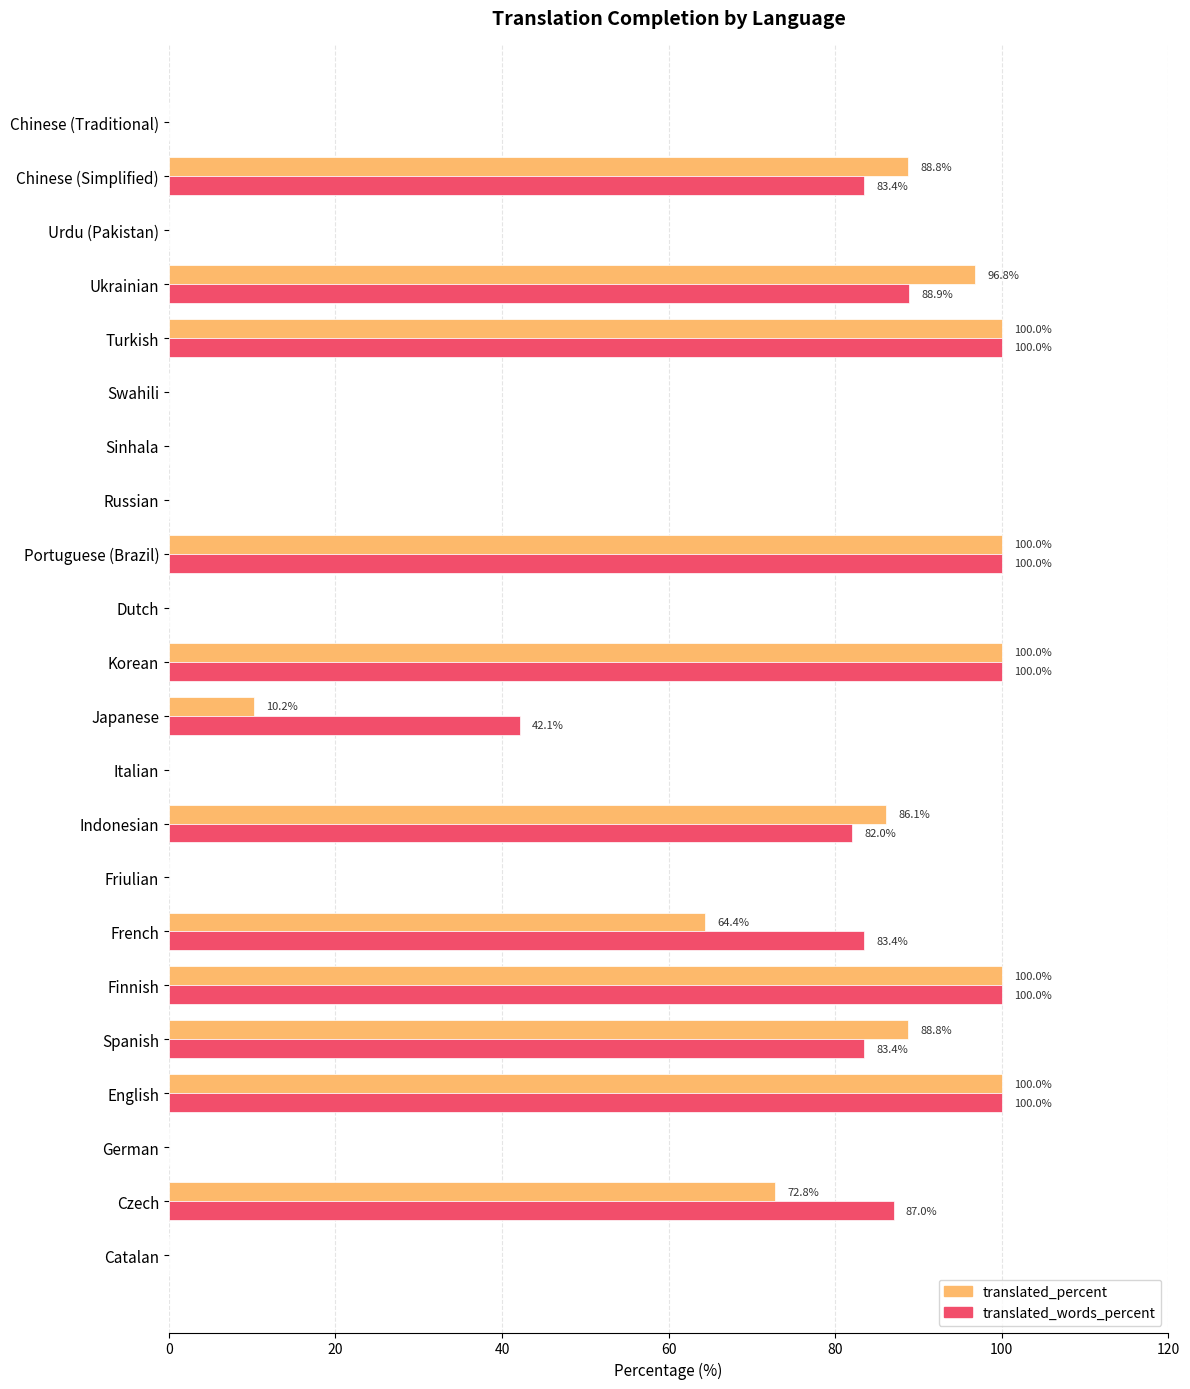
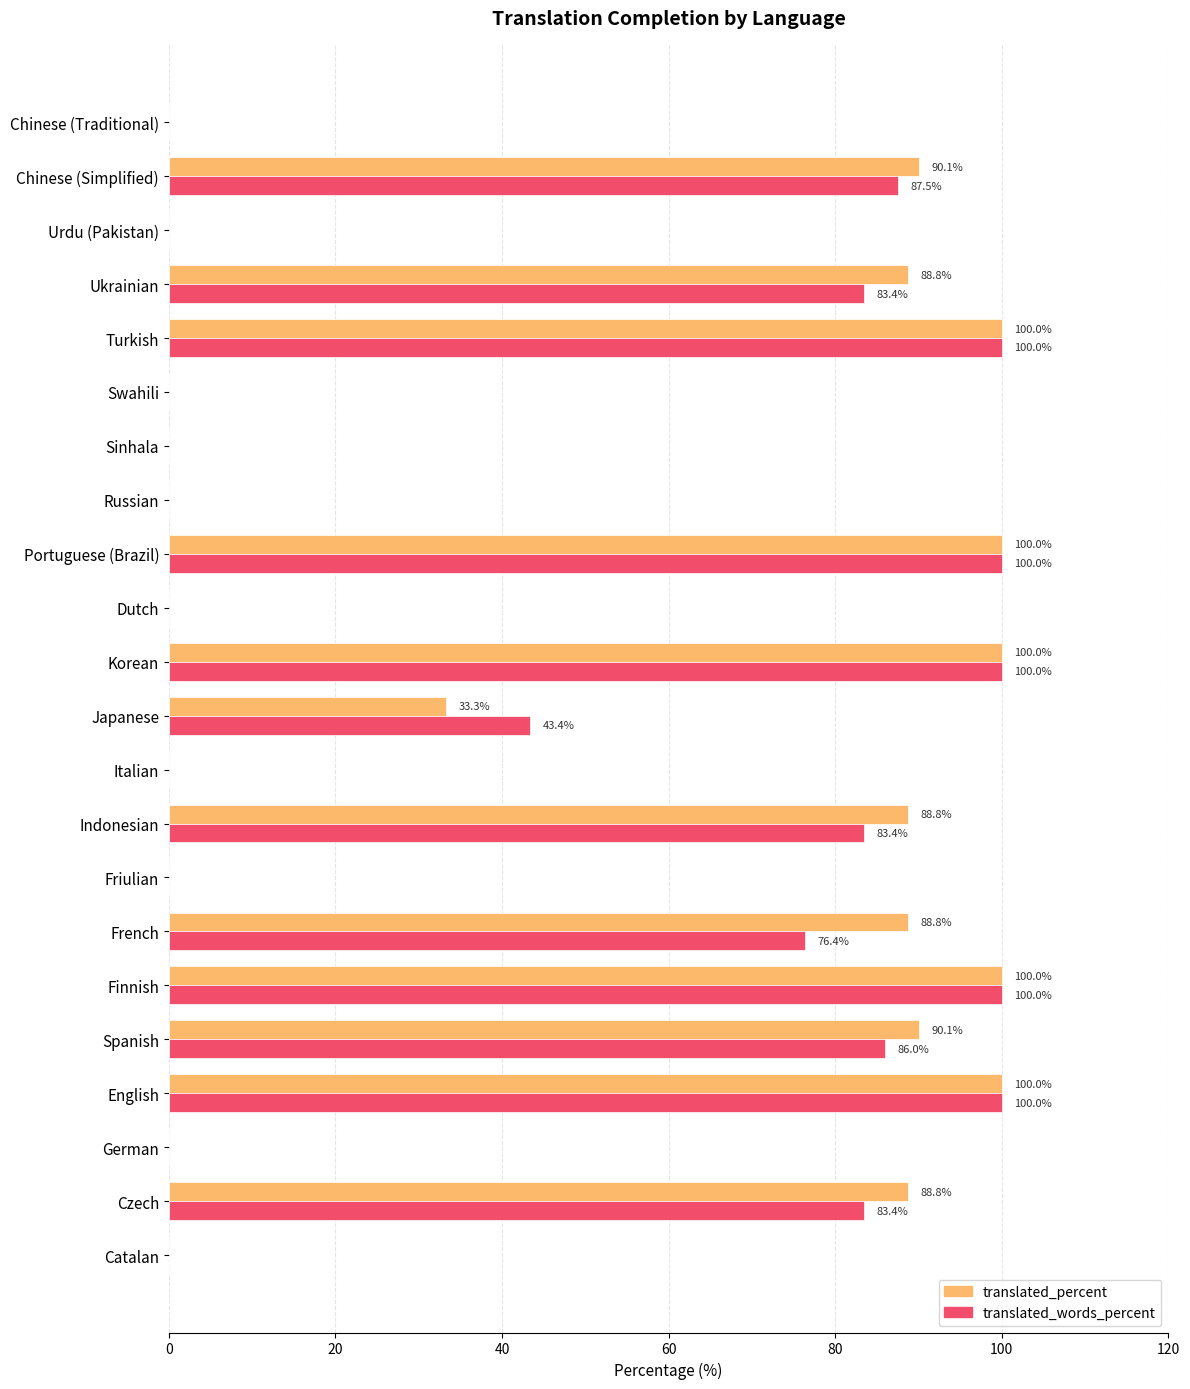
  {
    "translated_percent": {
-     "Chinese (Simplified)": "88.8%",
-     "Ukrainian": "96.8%",
+     "Chinese (Simplified)": "90.1%",
+     "Ukrainian": "88.8%",
      "Turkish": "100.0%",
      "Portuguese (Brazil)": "100.0%",
      "Korean": "100.0%",
-     "Japanese": "10.2%",
-     "Indonesian": "86.1%",
-     "French": "64.4%",
+     "Japanese": "33.3%",
+     "Indonesian": "88.8%",
+     "French": "88.8%",
      "Finnish": "100.0%",
-     "Spanish": "88.8%",
+     "Spanish": "90.1%",
      "English": "100.0%",
-     "Czech": "72.8%"
+     "Czech": "88.8%"
    },
    "translated_words_percent": {
-     "Chinese (Simplified)": "83.4%",
-     "Ukrainian": "88.9%",
+     "Chinese (Simplified)": "87.5%",
+     "Ukrainian": "83.4%",
      "Turkish": "100.0%",
      "Portuguese (Brazil)": "100.0%",
      "Korean": "100.0%",
-     "Japanese": "42.1%",
-     "Indonesian": "82.0%",
-     "French": "83.4%",
+     "Japanese": "43.4%",
+     "Indonesian": "83.4%",
+     "French": "76.4%",
      "Finnish": "100.0%",
-     "Spanish": "83.4%",
+     "Spanish": "86.0%",
      "English": "100.0%",
-     "Czech": "87.0%"
+     "Czech": "83.4%"
    }
  }
